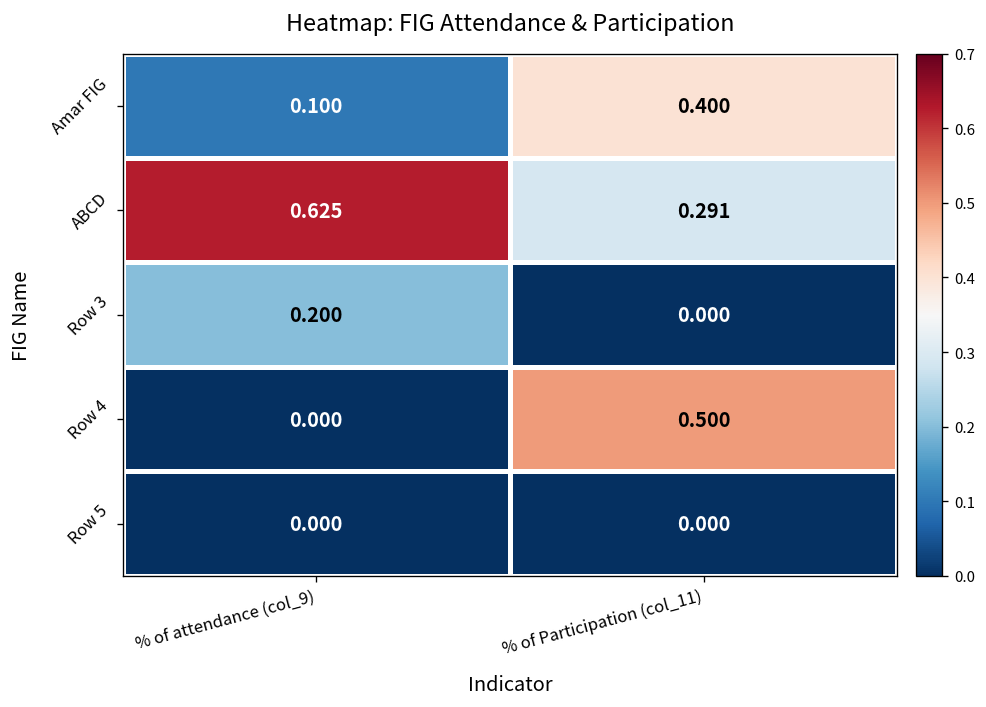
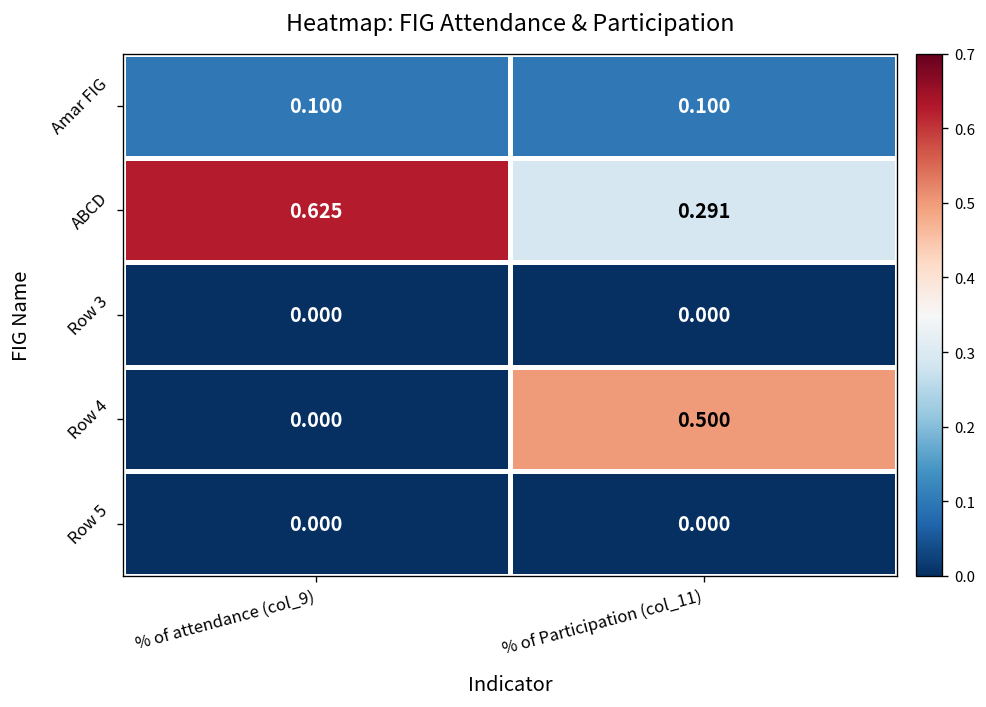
  {
    "Amar FIG": {
      "% of attendance (col_9)": 0.100,
-     "% of Participation (col_11)": 0.400
+     "% of Participation (col_11)": 0.100
    },
    "ABCD": {
      "% of attendance (col_9)": 0.625,
      "% of Participation (col_11)": 0.291
    },
    "Row 3": {
-     "% of attendance (col_9)": 0.200,
+     "% of attendance (col_9)": 0.000,
      "% of Participation (col_11)": 0.000
    },
    "Row 4": {
      "% of attendance (col_9)": 0.000,
      "% of Participation (col_11)": 0.500
    },
    "Row 5": {
      "% of attendance (col_9)": 0.000,
      "% of Participation (col_11)": 0.000
    }
  }
